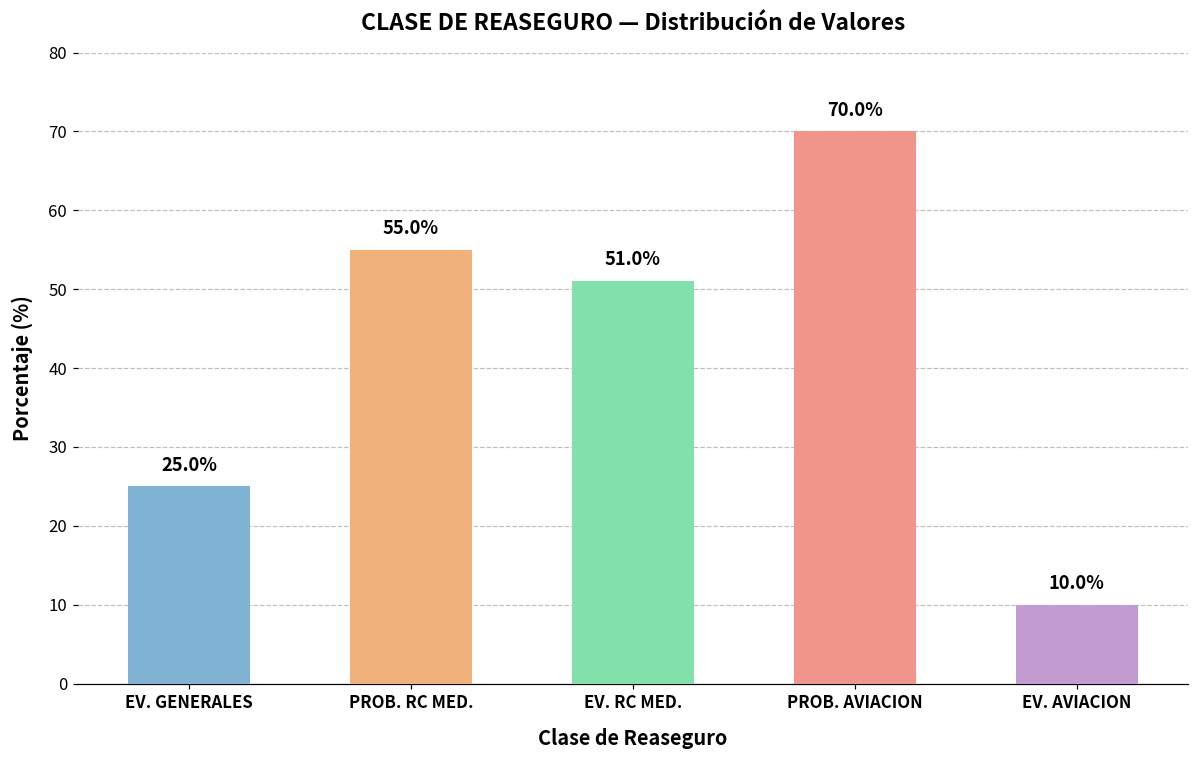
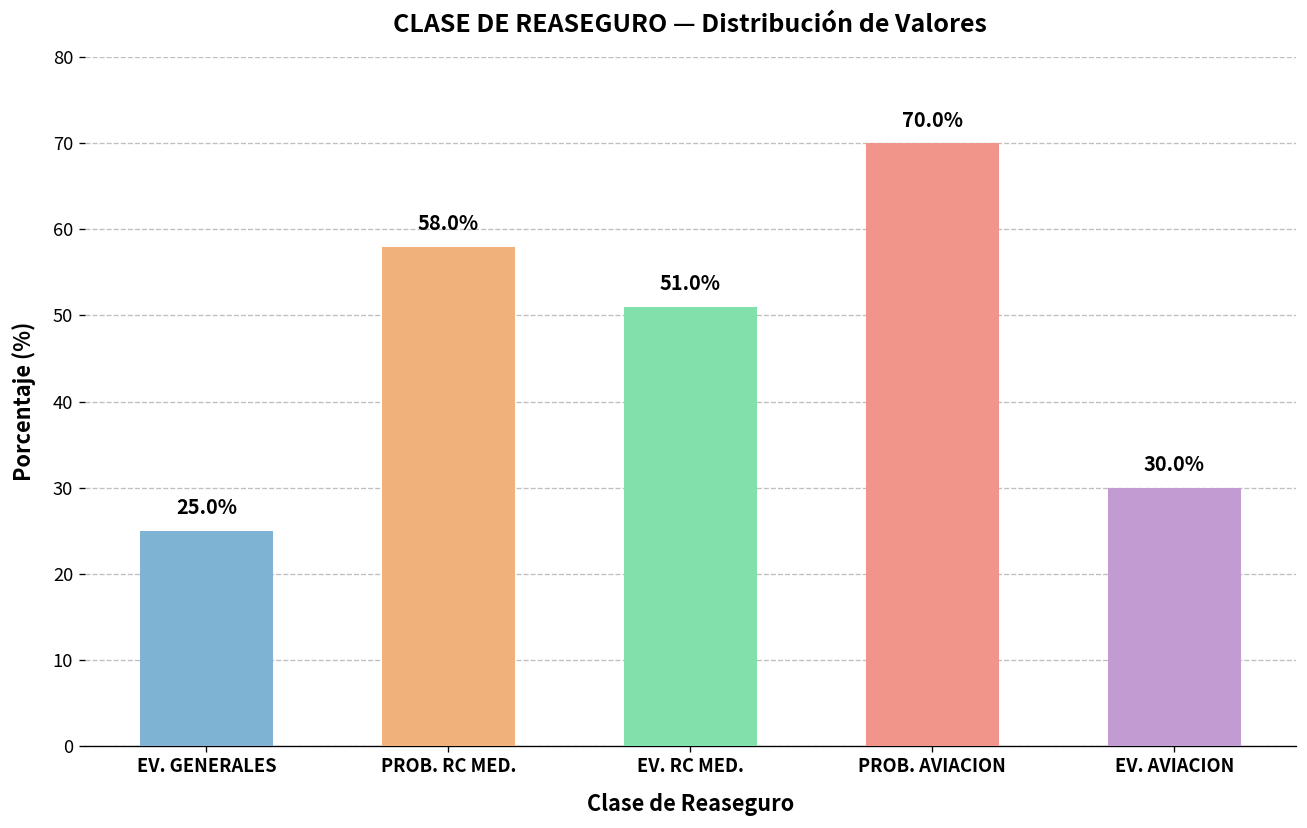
  {
    "EV. GENERALES": "25.0%",
-   "PROB. RC MED.": "55.0%",
+   "PROB. RC MED.": "58.0%",
    "EV. RC MED.": "51.0%",
    "PROB. AVIACION": "70.0%",
-   "EV. AVIACION": "10.0%"
+   "EV. AVIACION": "30.0%"
  }
